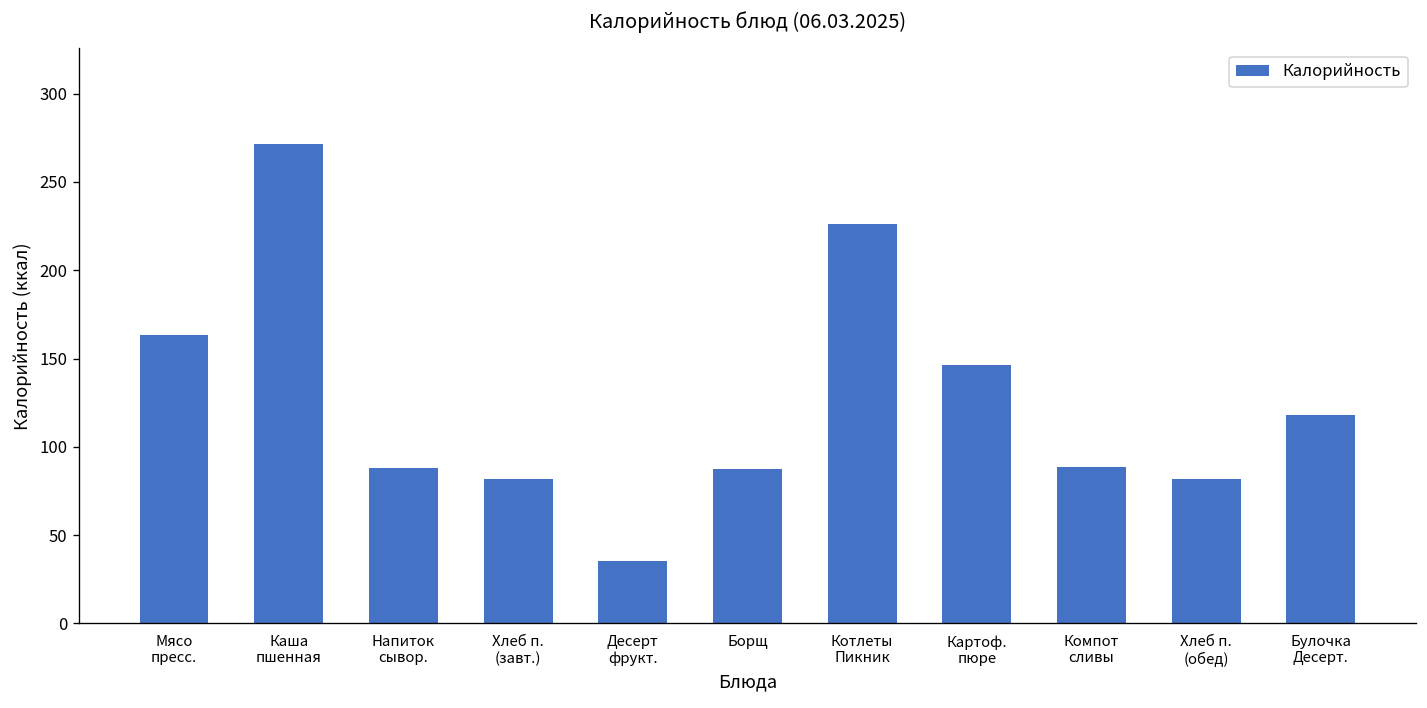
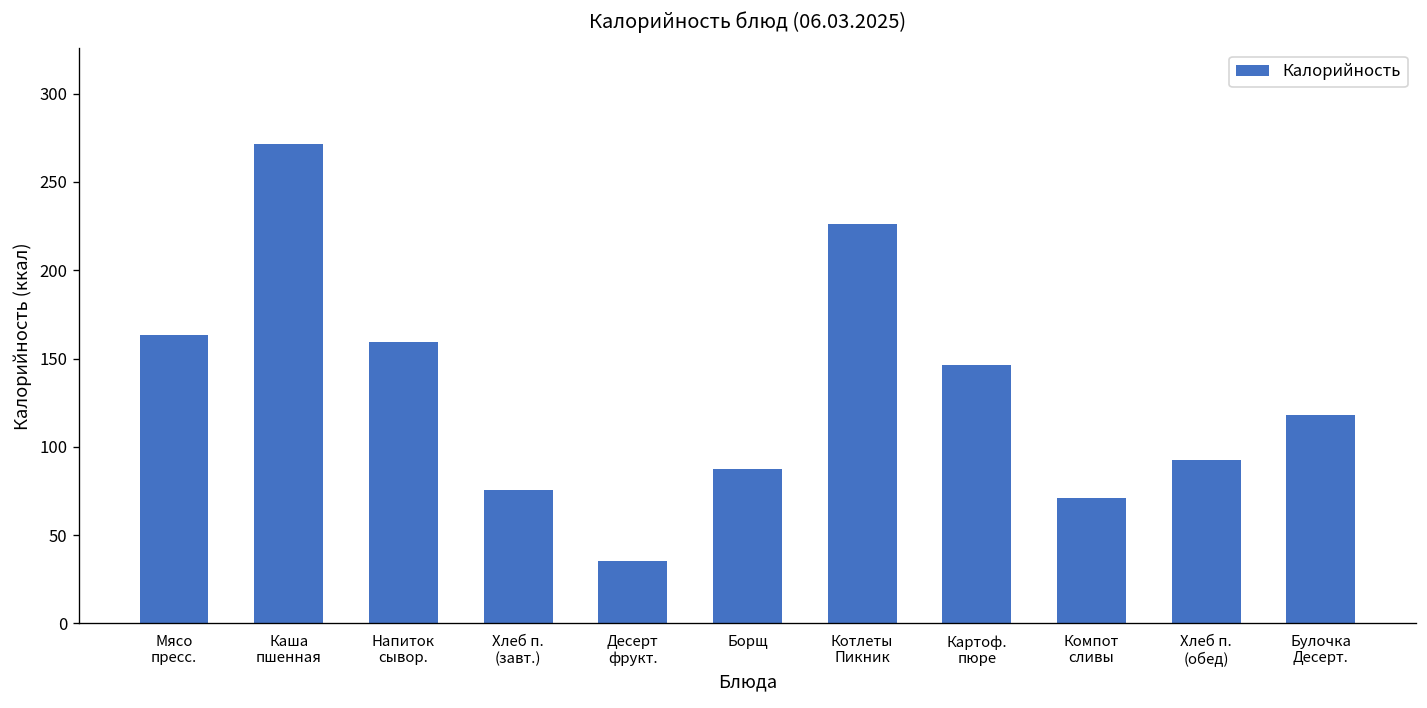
  {
    "Мясо пресс.": 163,
    "Каша пшенная": 271,
-   "Напиток сывор.": 88,
-   "Хлеб п. (завт.)": 82,
+   "Напиток сывор.": 160,
+   "Хлеб п. (завт.)": 75,
    "Десерт фрукт.": 36,
    "Борщ": 87,
    "Котлеты Пикник": 226,
    "Картоф. пюре": 146,
-   "Компот сливы": 89,
-   "Хлеб п. (обед)": 82,
+   "Компот сливы": 71,
+   "Хлеб п. (обед)": 92,
    "Булочка Десерт.": 118
  }
